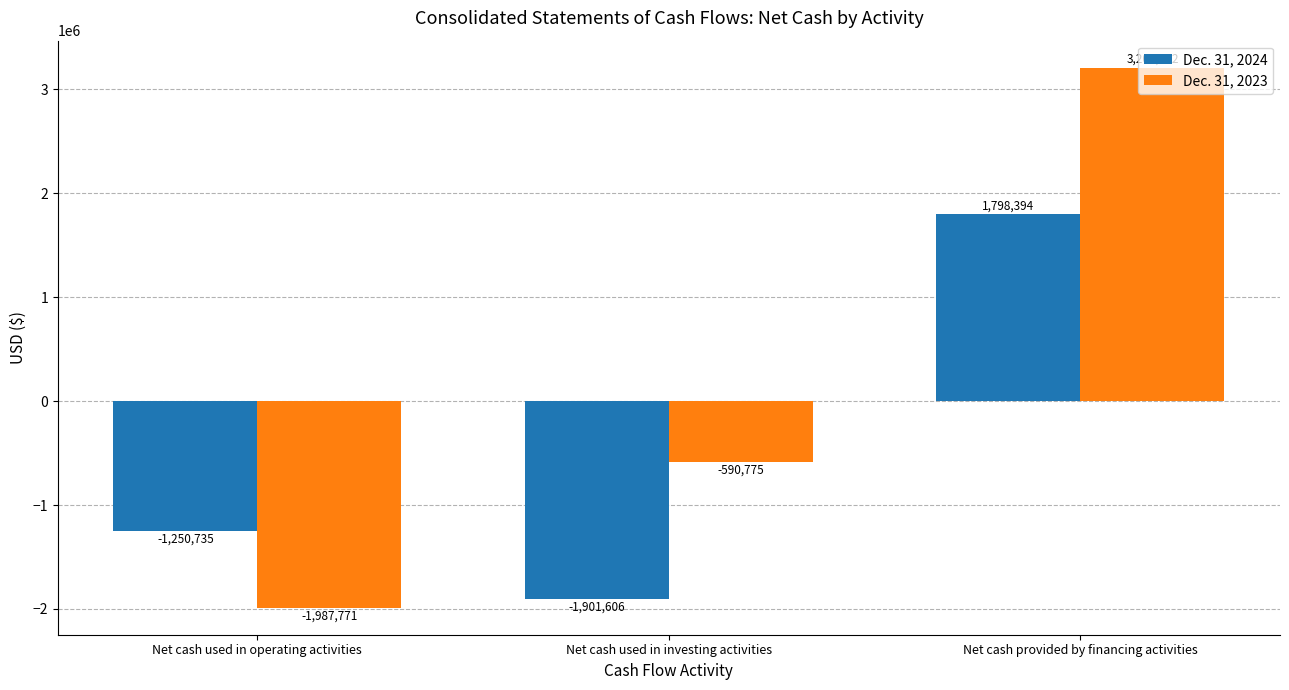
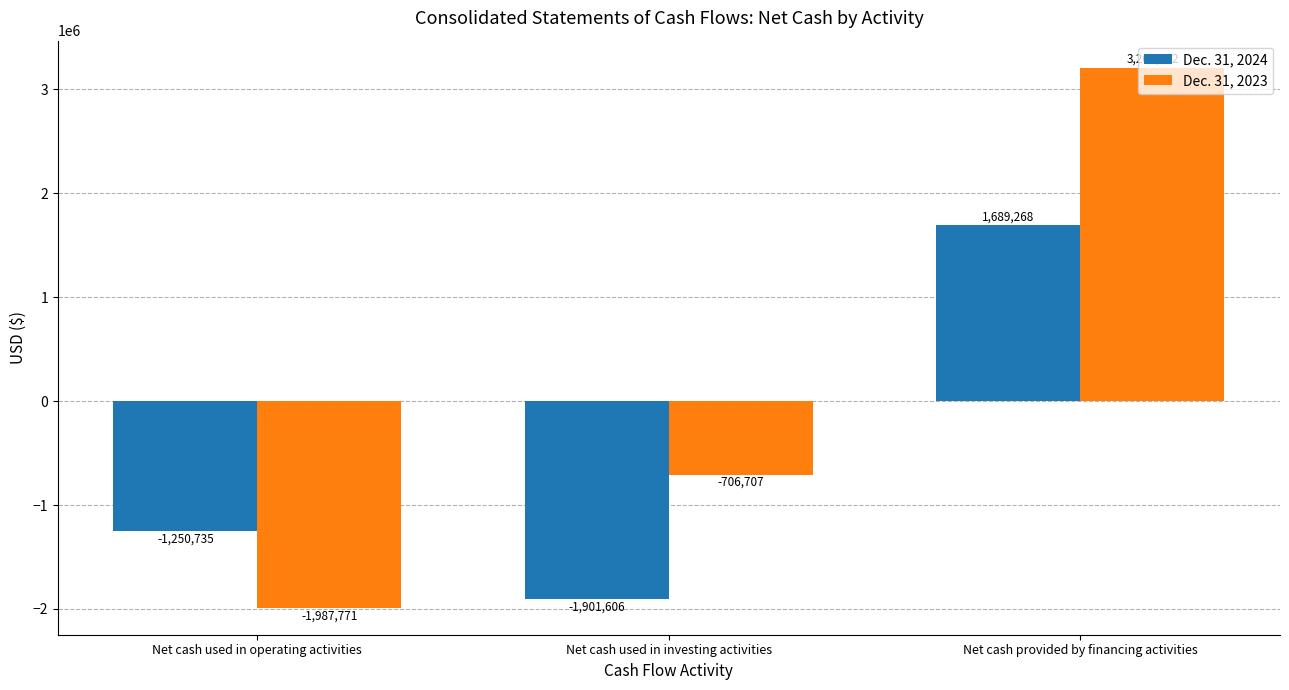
  {
    "Dec. 31, 2024": {
      "Net cash used in operating activities": "-1,250,735",
      "Net cash used in investing activities": "-1,901,606",
-     "Net cash provided by financing activities": "1,798,394"
+     "Net cash provided by financing activities": "1,689,268"
    },
    "Dec. 31, 2023": {
      "Net cash used in operating activities": "-1,987,771",
-     "Net cash used in investing activities": "-590,775"
+     "Net cash used in investing activities": "-706,707"
    }
  }
